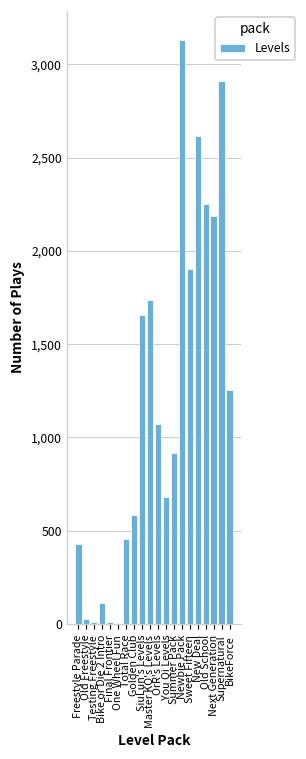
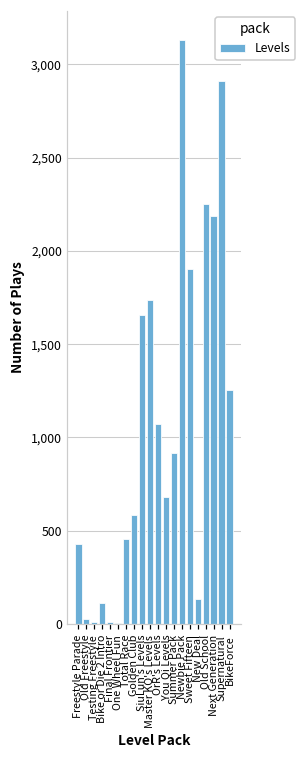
  {
    "Freestyle Parade": "430",
    "Old Freestyle": "30",
    "Bike or Die 2 Intro": "110",
    "Total Race": "450",
    "Golden Club": "580",
    "SiuLun's Levels": "1,660",
    "Master KO's Levels": "1,740",
    "OrR's Levels": "1,070",
    "You Qi Levels": "680",
    "Summer Pack": "920",
    "Newbie Pack": "3,130",
    "Sweet Fifteen": "1,900",
-   "New Deal": "2,620",
+   "New Deal": "140",
    "Old School": "2,250",
    "Next Generation": "2,190",
    "Supernatural": "2,910",
    "BikeForce": "1,250"
  }
